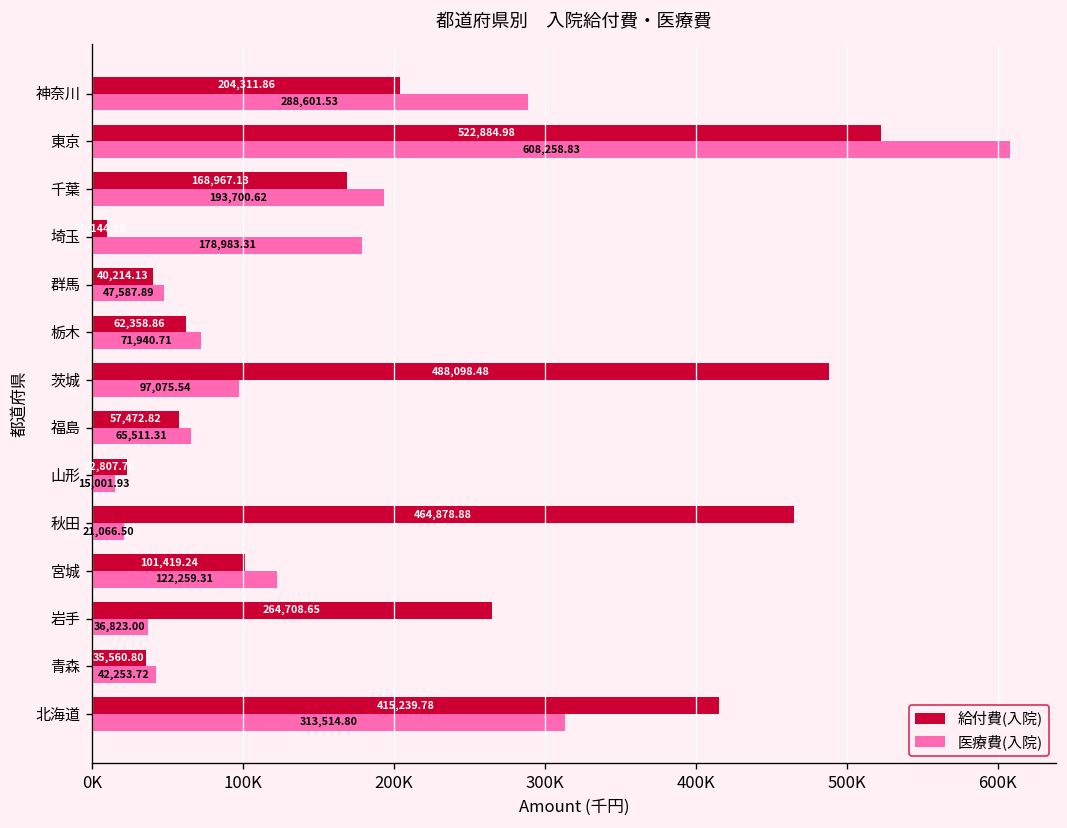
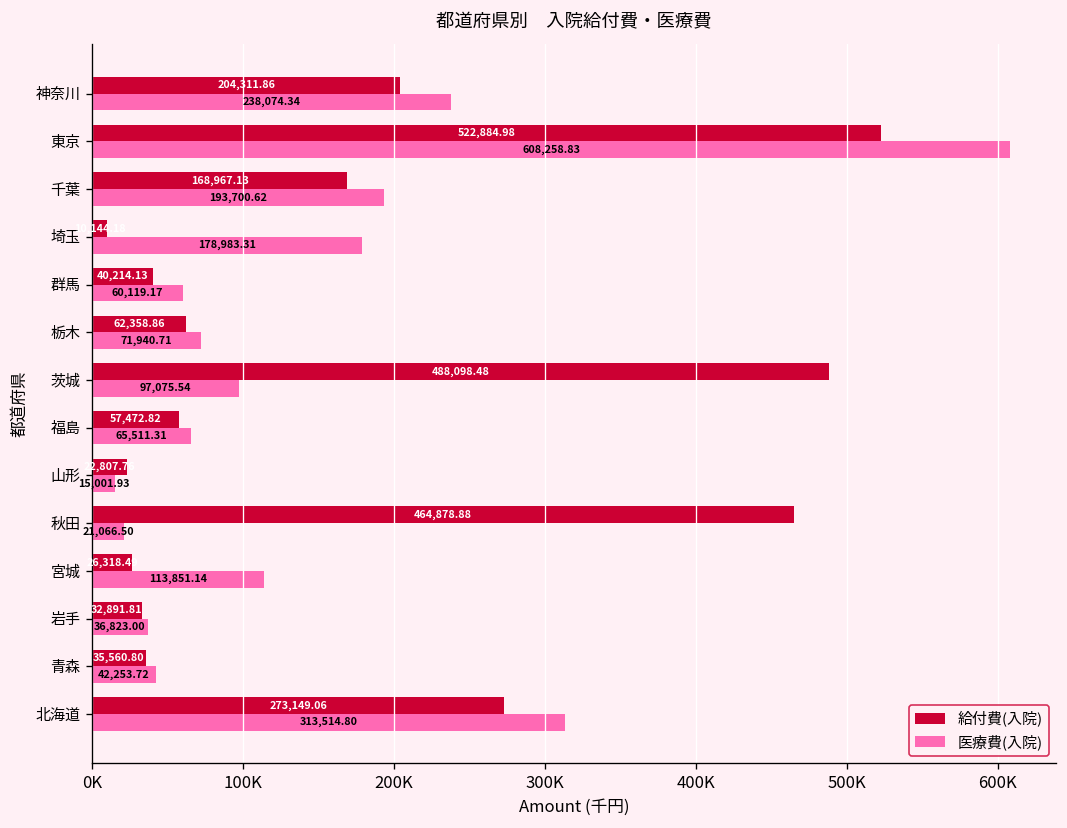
  {
    "給付費(入院)": {
      "神奈川": "204,311.86",
      "東京": "522,884.98",
      "千葉": "168,967.13",
      "群馬": "40,214.13",
      "栃木": "62,358.86",
      "茨城": "488,098.48",
      "福島": "57,472.82",
      "山形": "22,807.76",
      "秋田": "464,878.88",
-     "宮城": "101,419.24",
-     "岩手": "264,708.65",
+     "宮城": "26,318.49",
+     "岩手": "32,891.81",
      "青森": "35,560.80",
-     "北海道": "415,239.78"
+     "北海道": "273,149.06"
    },
    "医療費(入院)": {
-     "神奈川": "288,601.53",
+     "神奈川": "238,074.34",
      "東京": "608,258.83",
      "千葉": "193,700.62",
      "埼玉": "178,983.31",
-     "群馬": "47,587.89",
+     "群馬": "60,119.17",
      "栃木": "71,940.71",
      "茨城": "97,075.54",
      "福島": "65,511.31",
      "山形": "15,001.93",
      "秋田": "21,066.50",
-     "宮城": "122,259.31",
+     "宮城": "113,851.14",
      "岩手": "36,823.00",
      "青森": "42,253.72",
      "北海道": "313,514.80"
    }
  }
